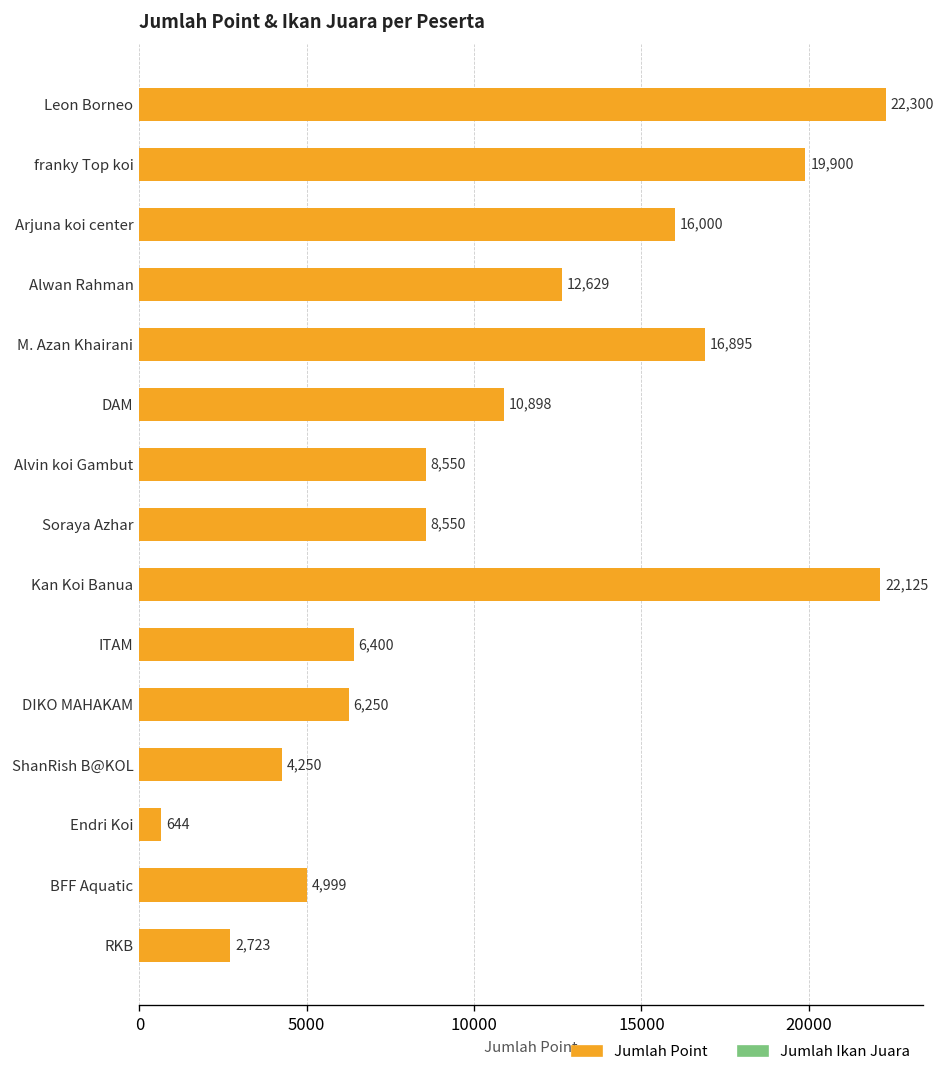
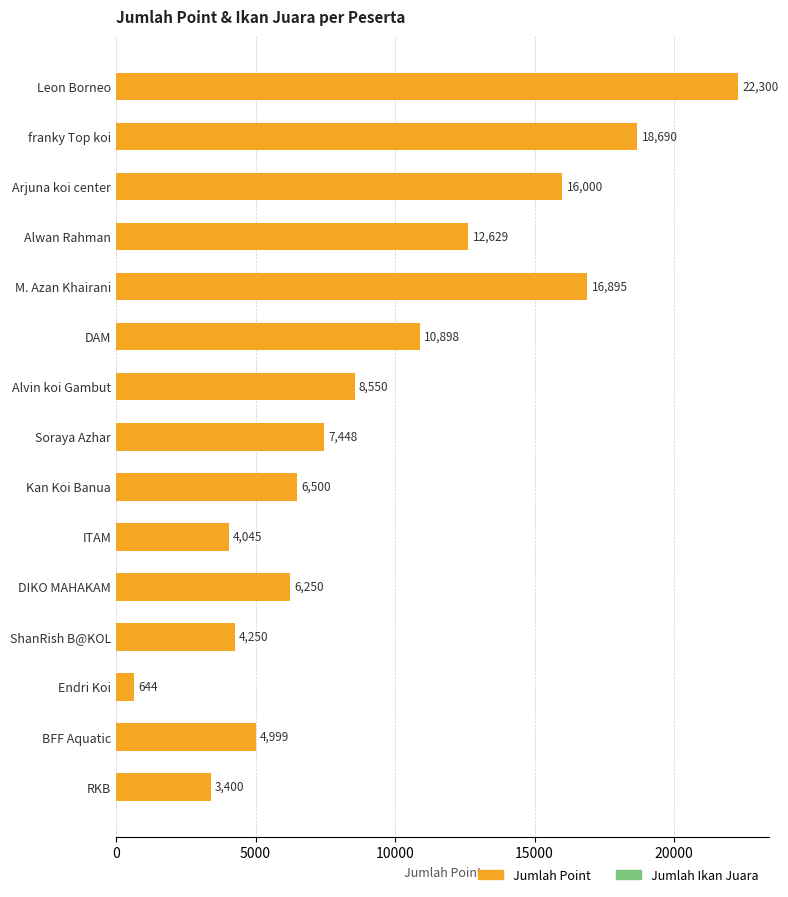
  {
    "Leon Borneo": "22,300",
-   "franky Top koi": "19,900",
+   "franky Top koi": "18,690",
    "Arjuna koi center": "16,000",
    "Alwan Rahman": "12,629",
    "M. Azan Khairani": "16,895",
    "DAM": "10,898",
    "Alvin koi Gambut": "8,550",
-   "Soraya Azhar": "8,550",
-   "Kan Koi Banua": "22,125",
-   "ITAM": "6,400",
+   "Soraya Azhar": "7,448",
+   "Kan Koi Banua": "6,500",
+   "ITAM": "4,045",
    "DIKO MAHAKAM": "6,250",
    "ShanRish B@KOL": "4,250",
    "Endri Koi": "644",
    "BFF Aquatic": "4,999",
-   "RKB": "2,723"
+   "RKB": "3,400"
  }
